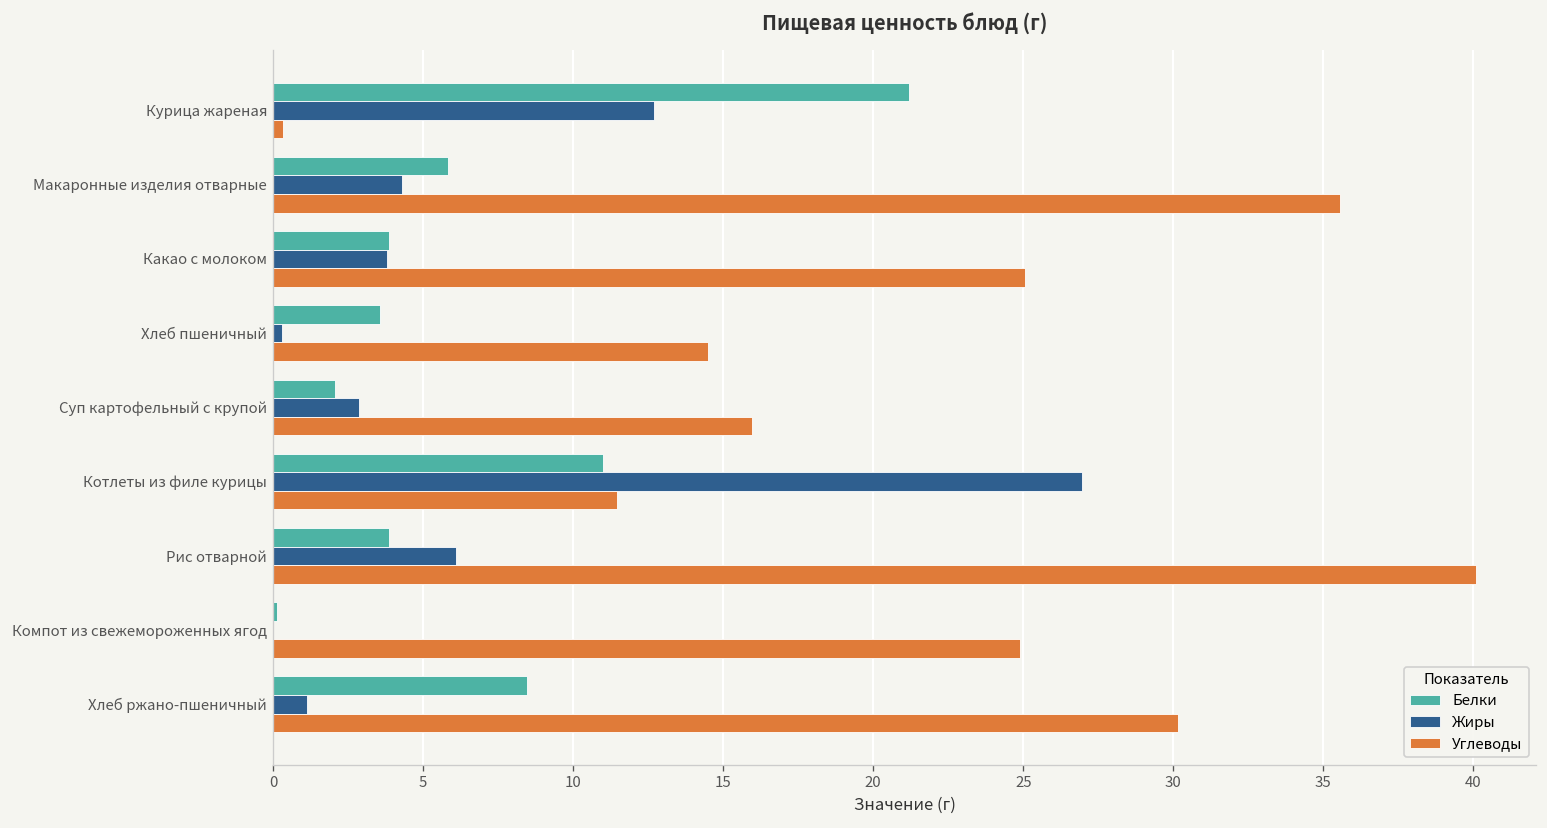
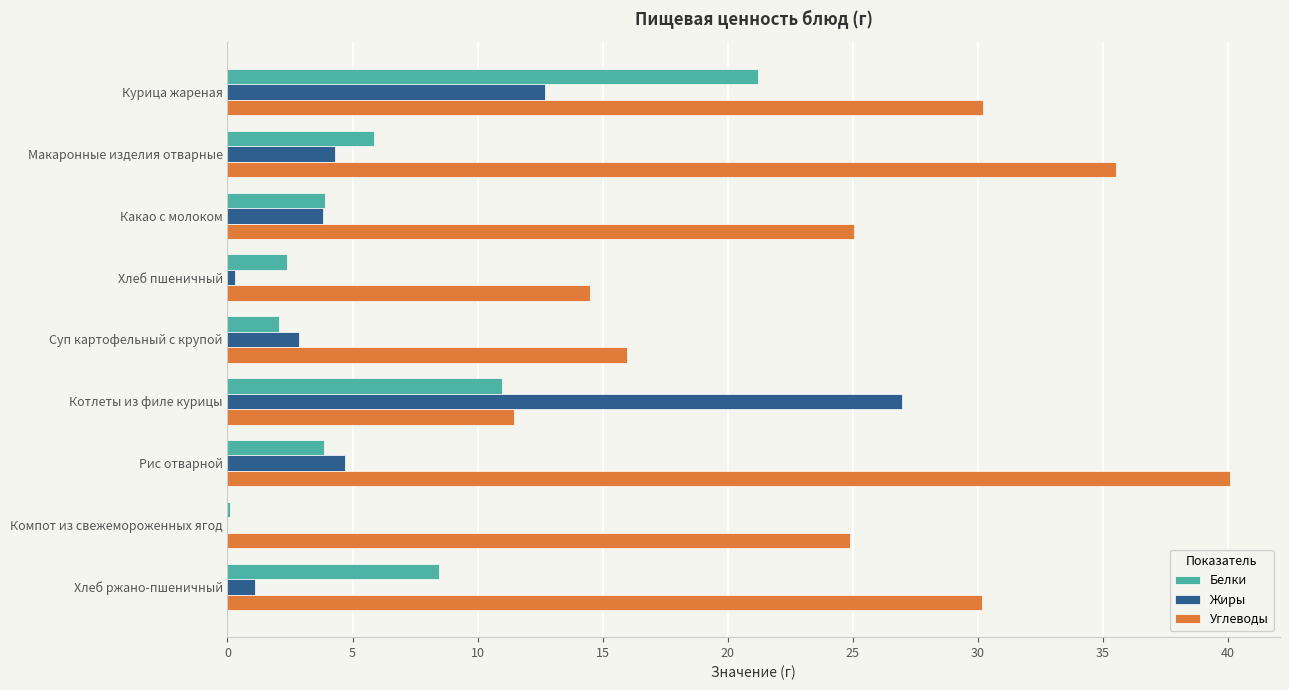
  {
    "Белки": {
      "Курица жареная": 21.2,
      "Макаронные изделия отварные": 5.8,
      "Какао с молоком": 3.9,
-     "Хлеб пшеничный": 3.6,
+     "Хлеб пшеничный": 2.4,
      "Суп картофельный с крупой": 2.1,
      "Котлеты из филе курицы": 11.0,
      "Рис отварной": 3.9,
      "Компот из свежемороженных ягод": 0.1,
      "Хлеб ржано-пшеничный": 8.5
    },
    "Жиры": {
      "Курица жареная": 12.7,
      "Макаронные изделия отварные": 4.3,
      "Какао с молоком": 3.8,
      "Хлеб пшеничный": 0.3,
      "Суп картофельный с крупой": 2.9,
      "Котлеты из филе курицы": 27.0,
-     "Рис отварной": 6.1,
+     "Рис отварной": 4.7,
      "Компот из свежемороженных ягод": 0.0,
      "Хлеб ржано-пшеничный": 1.1
    },
    "Углеводы": {
-     "Курица жареная": 0.3,
+     "Курица жареная": 30.2,
      "Макаронные изделия отварные": 35.5,
      "Какао с молоком": 25.1,
      "Хлеб пшеничный": 14.5,
      "Суп картофельный с крупой": 16.0,
      "Котлеты из филе курицы": 11.5,
      "Рис отварной": 40.1,
      "Компот из свежемороженных ягод": 24.9,
      "Хлеб ржано-пшеничный": 30.2
    }
  }
